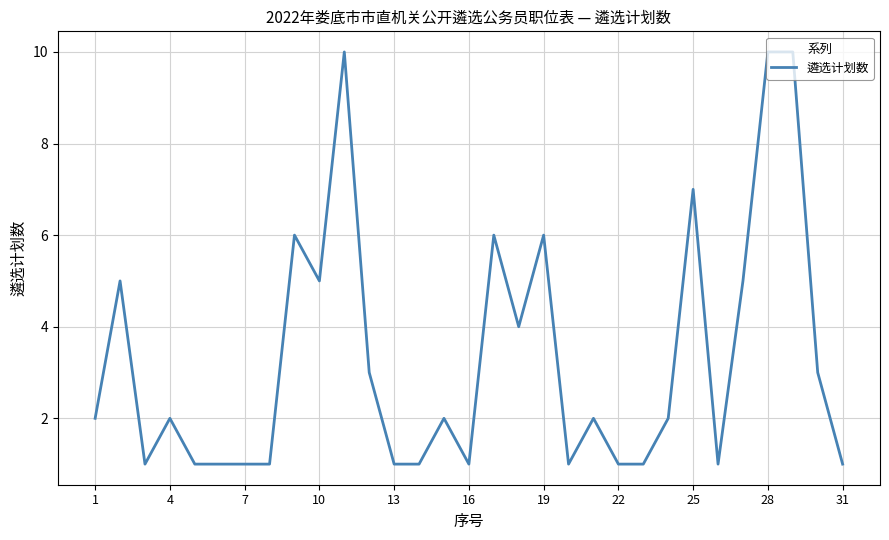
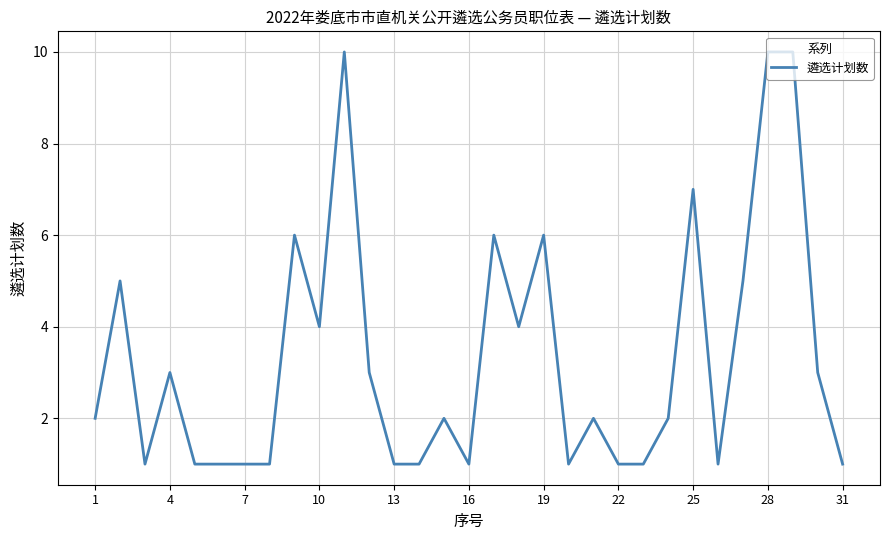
  {
    "1": 2,
-   "4": 2,
+   "4": 3,
    "7": 1,
-   "10": 5,
+   "10": 4,
    "13": 1,
    "16": 1,
    "19": 6,
    "22": 1,
    "25": 7,
    "31": 1
  }
